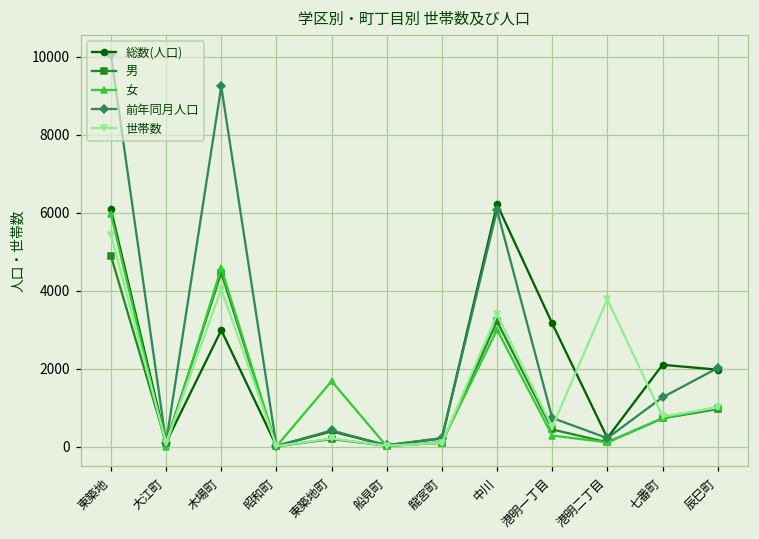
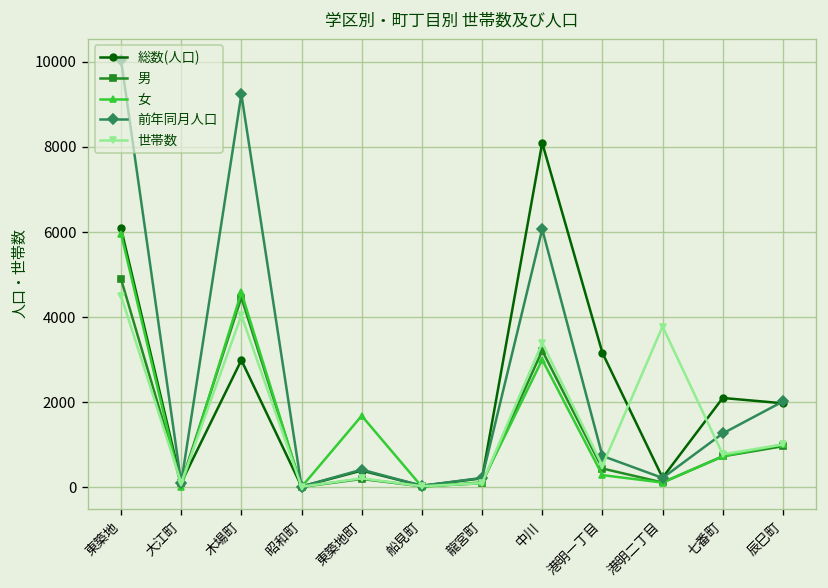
  {
    "総数(人口)": {
      "東築地": 6100,
      "木場町": 3000,
-     "中川": 6200,
+     "中川": 8100,
      "港明一丁目": 3200,
      "七番町": 2100
    },
    "女": {
      "東築地": 6000,
      "大江町": 0,
      "木場町": 4600,
      "東築地町": 1700,
      "中川": 3000,
      "港明一丁目": 300
    },
    "世帯数": {
-     "東築地": 5400,
+     "東築地": 4500,
      "木場町": 4000,
      "中川": 3400,
      "港明二丁目": 3800
    }
  }
